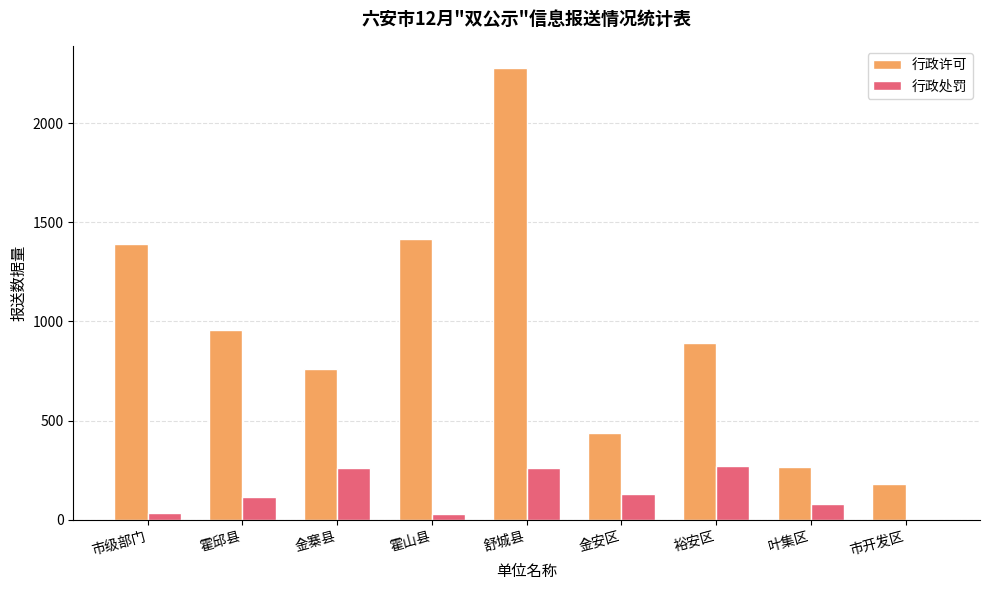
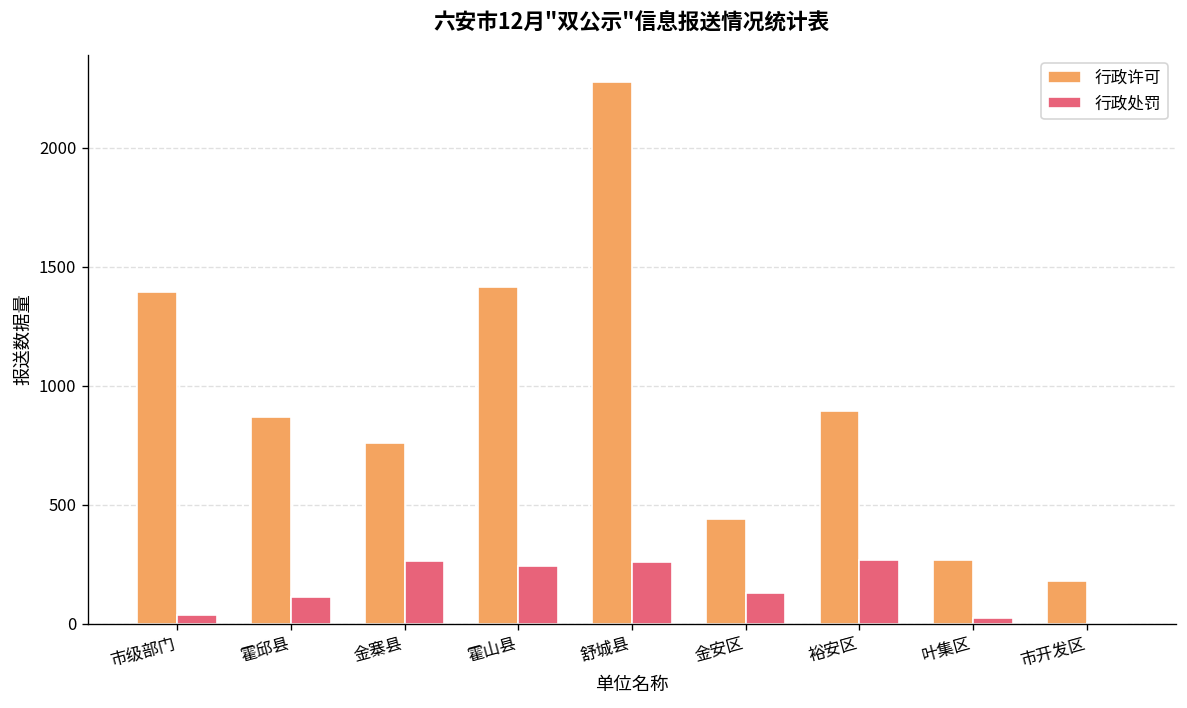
  {
    "行政许可": {
      "市级部门": 1390,
-     "霍邱县": 960,
+     "霍邱县": 870,
      "金寨县": 760,
      "霍山县": 1420,
      "舒城县": 2280,
      "金安区": 440,
      "裕安区": 890,
      "叶集区": 270,
      "市开发区": 180
    },
    "行政处罚": {
      "市级部门": 40,
      "霍邱县": 110,
      "金寨县": 260,
-     "霍山县": 30,
+     "霍山县": 240,
      "舒城县": 260,
      "金安区": 130,
      "裕安区": 270,
-     "叶集区": 80
+     "叶集区": 20
    }
  }
